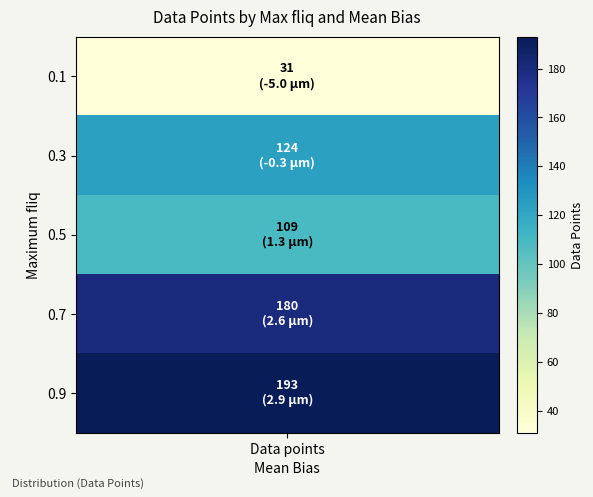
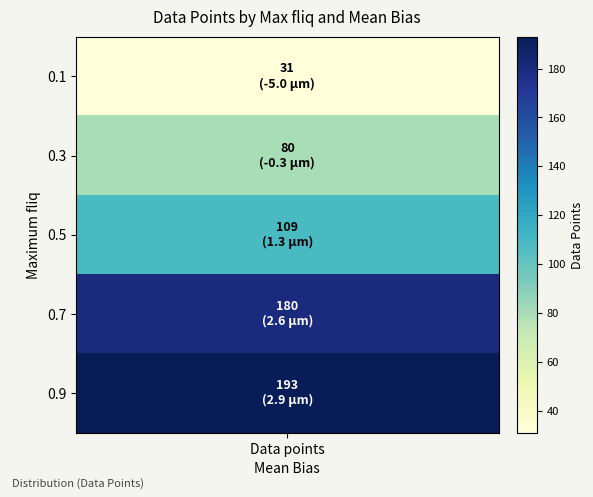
  {
    "0.3": {
-     "Data points": 124
+     "Data points": 80
    }
  }
